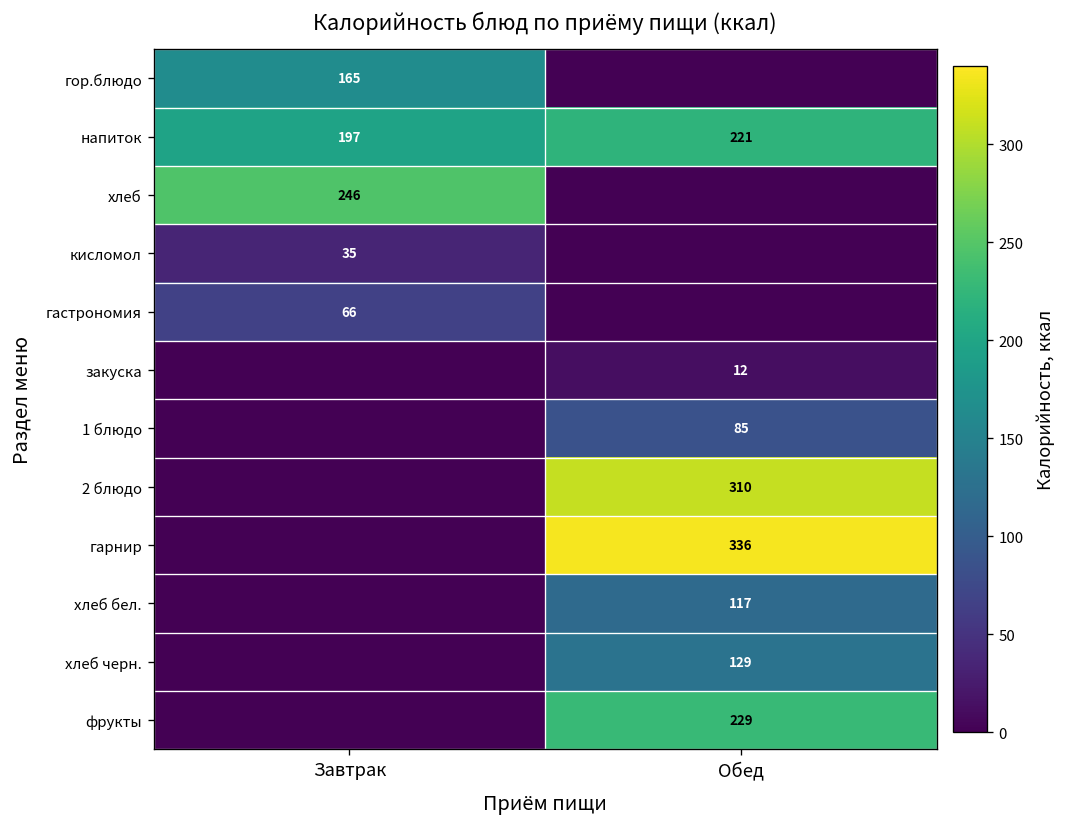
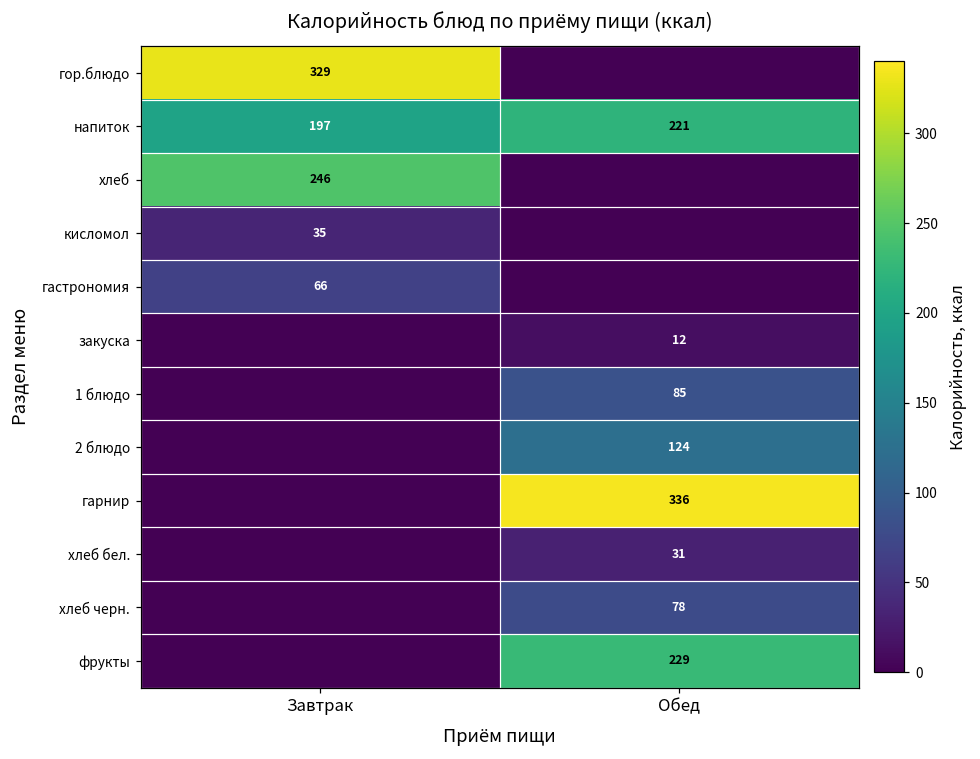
  {
    "гор.блюдо": {
-     "Завтрак": 165
+     "Завтрак": 329
    },
    "напиток": {
      "Завтрак": 197,
      "Обед": 221
    },
    "хлеб": {
      "Завтрак": 246
    },
    "кисломол": {
      "Завтрак": 35
    },
    "гастрономия": {
      "Завтрак": 66
    },
    "закуска": {
      "Обед": 12
    },
    "1 блюдо": {
      "Обед": 85
    },
    "2 блюдо": {
-     "Обед": 310
+     "Обед": 124
    },
    "гарнир": {
      "Обед": 336
    },
    "хлеб бел.": {
-     "Обед": 117
+     "Обед": 31
    },
    "хлеб черн.": {
-     "Обед": 129
+     "Обед": 78
    },
    "фрукты": {
      "Обед": 229
    }
  }
